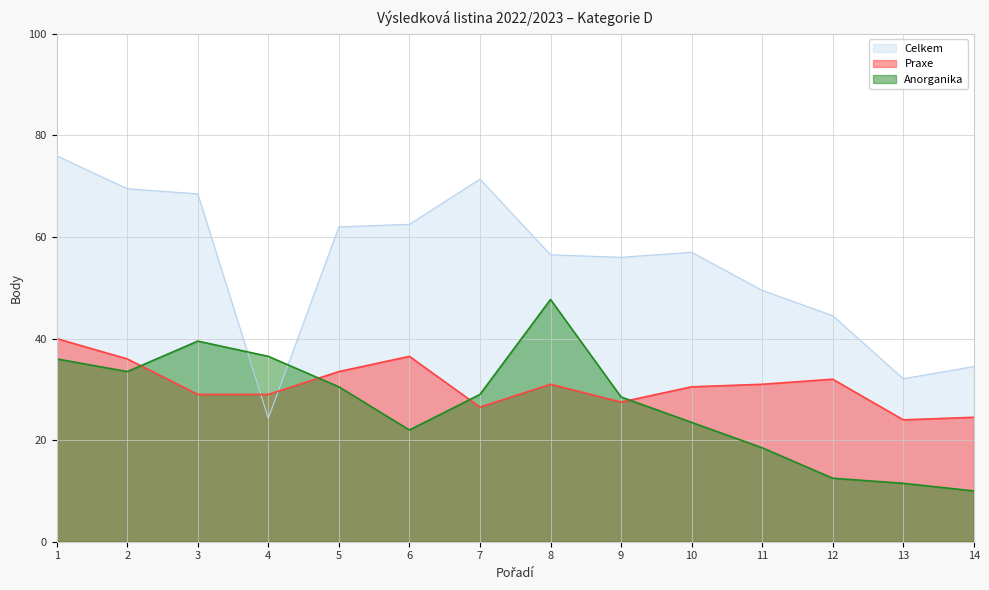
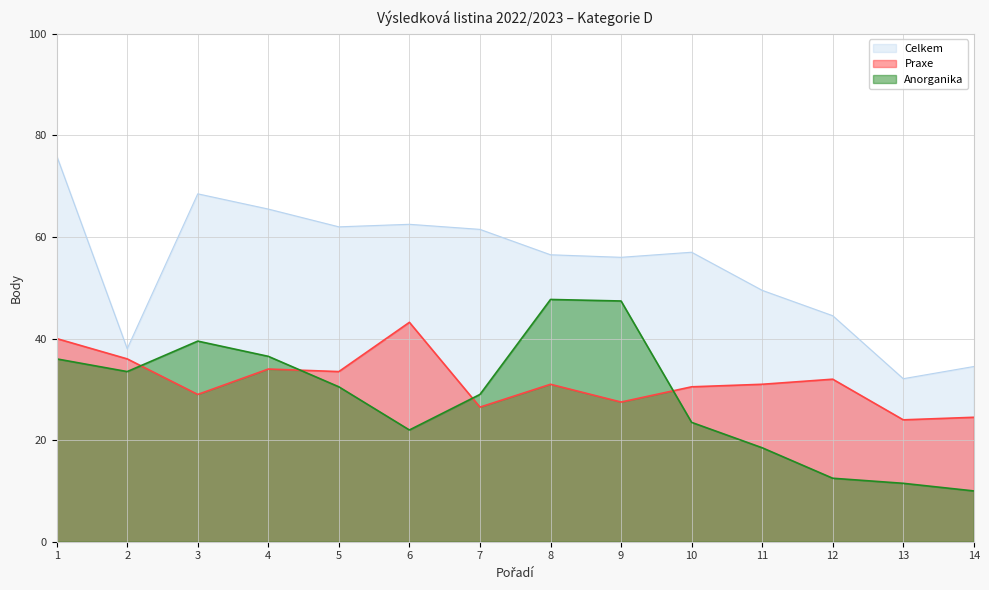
  {
    "Celkem": {
      "1": 76,
-     "2": 70,
+     "2": 38,
      "3": 69,
-     "4": 24,
+     "4": 66,
      "5": 62,
      "6": 63,
-     "7": 71,
+     "7": 62,
      "8": 57,
      "9": 56,
      "10": 57,
      "11": 50,
      "12": 45,
      "13": 32,
      "14": 35
    },
    "Praxe": {
      "1": 40,
      "2": 36,
      "3": 29,
-     "4": 29,
+     "4": 34,
      "5": 34,
-     "6": 37,
+     "6": 43,
      "7": 27,
      "8": 31,
      "9": 28,
      "10": 31,
      "11": 31,
      "12": 32,
      "13": 24,
      "14": 25
    },
    "Anorganika": {
      "1": 36,
      "2": 34,
      "3": 40,
      "4": 37,
      "5": 31,
      "6": 22,
      "7": 29,
      "8": 48,
-     "9": 29,
+     "9": 47,
      "10": 24,
      "11": 19,
      "12": 13,
      "13": 12,
      "14": 10
    }
  }
